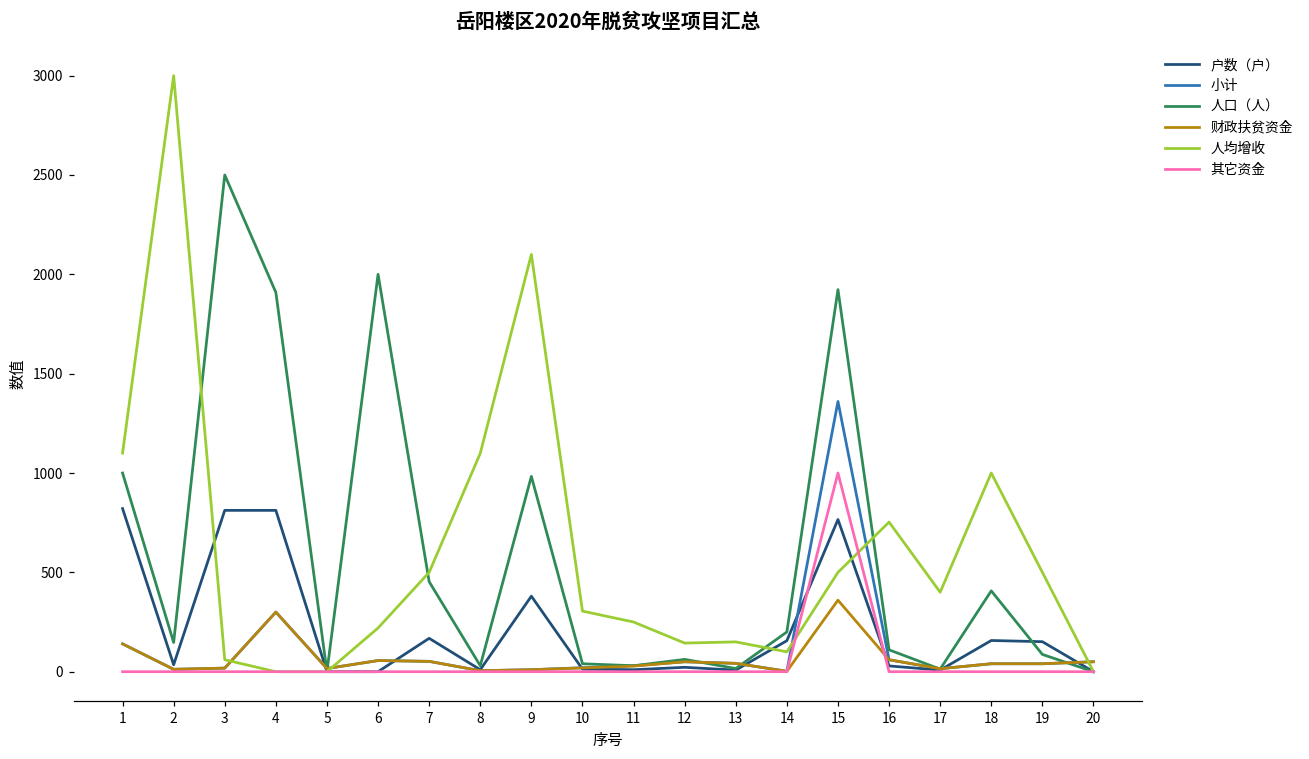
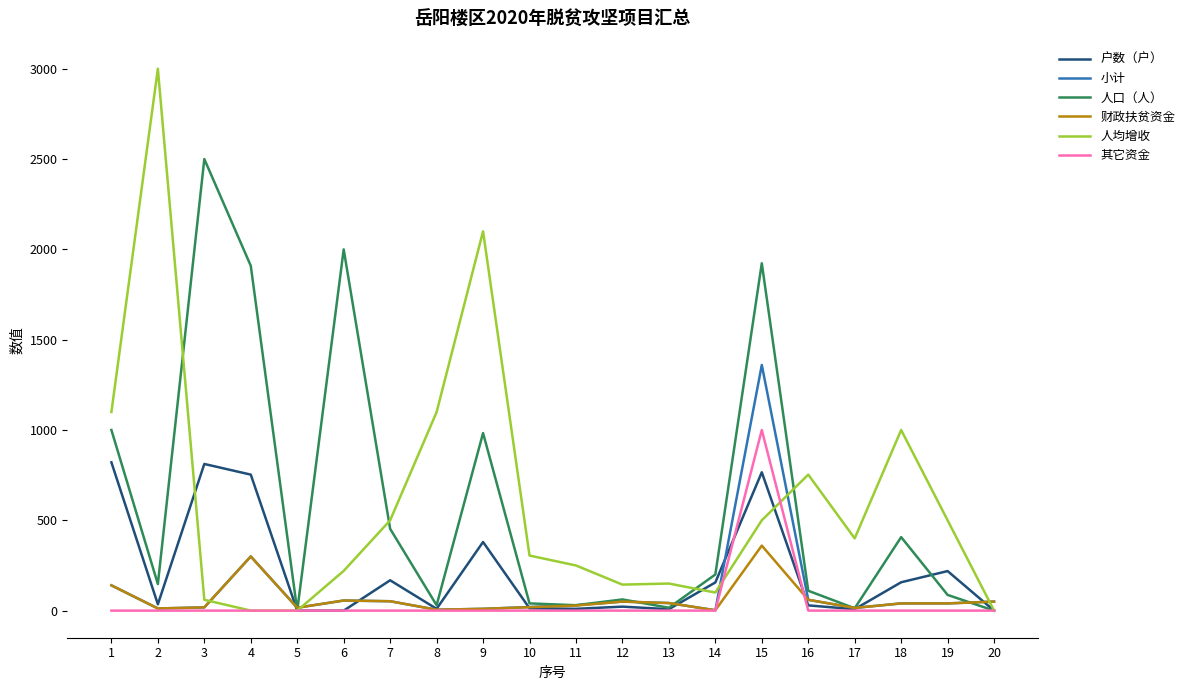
  {
    "户数（户）": {
      "1": 820,
      "2": 40,
      "3": 810,
-     "4": 810,
+     "4": 750,
      "7": 170,
      "9": 380,
      "12": 20,
      "14": 160,
      "15": 770,
      "16": 30,
      "18": 160,
-     "19": 150
+     "19": 220
    },
    "小计": {
      "15": 1360
    },
    "人口（人）": {
      "1": 1000,
      "2": 150,
      "3": 2500,
      "4": 1910,
      "6": 2000,
      "7": 450,
      "8": 30,
      "9": 980,
      "10": 40,
      "14": 200,
      "15": 1920,
      "16": 110,
      "18": 410,
      "19": 90
    },
    "财政扶贫资金": {
      "15": 360
    },
    "人均增收": {
      "1": 1100,
      "2": 3000,
      "3": 60,
      "6": 220,
      "7": 500,
      "8": 1100,
      "9": 2100,
      "10": 310,
      "11": 250,
      "12": 140,
      "13": 150,
      "14": 100,
      "15": 500,
      "16": 750,
      "17": 400,
      "18": 1000,
      "19": 500
    },
    "其它资金": {
      "1": 0,
      "3": 0,
      "7": 0,
      "12": 0,
      "15": 1000,
      "16": 0,
      "18": 0,
      "19": 0
    }
  }
